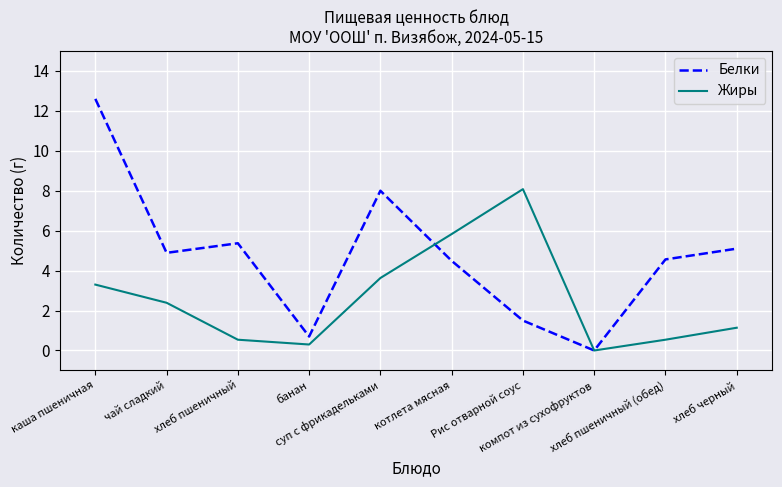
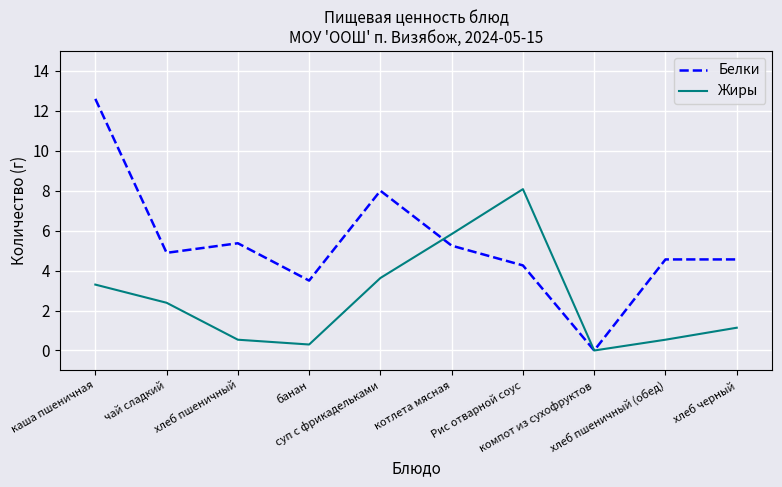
  {
    "Белки": {
      "каша пшеничная": 12.6,
      "чай сладкий": 4.9,
      "хлеб пшеничный": 5.4,
-     "банан": 0.7,
+     "банан": 3.5,
      "суп с фрикадельками": 8.0,
-     "котлета мясная": 4.5,
-     "Рис отварной соус": 1.5,
+     "котлета мясная": 5.3,
+     "Рис отварной соус": 4.3,
      "хлеб пшеничный (обед)": 4.6,
-     "хлеб черный": 5.1
+     "хлеб черный": 4.6
    },
    "Жиры": {
      "каша пшеничная": 3.3,
      "чай сладкий": 2.4,
      "хлеб пшеничный": 0.5,
      "банан": 0.3,
      "суп с фрикадельками": 3.6,
      "котлета мясная": 5.8,
      "Рис отварной соус": 8.1,
      "хлеб пшеничный (обед)": 0.5,
      "хлеб черный": 1.1
    }
  }
